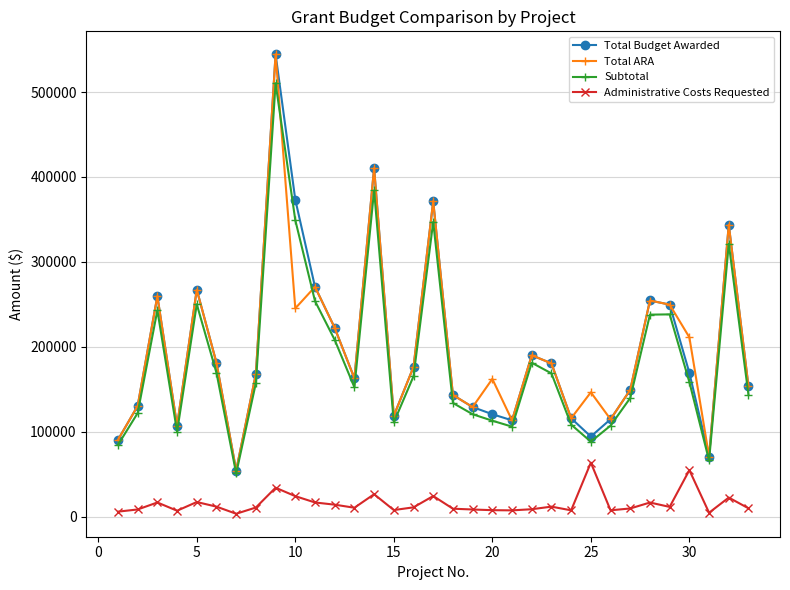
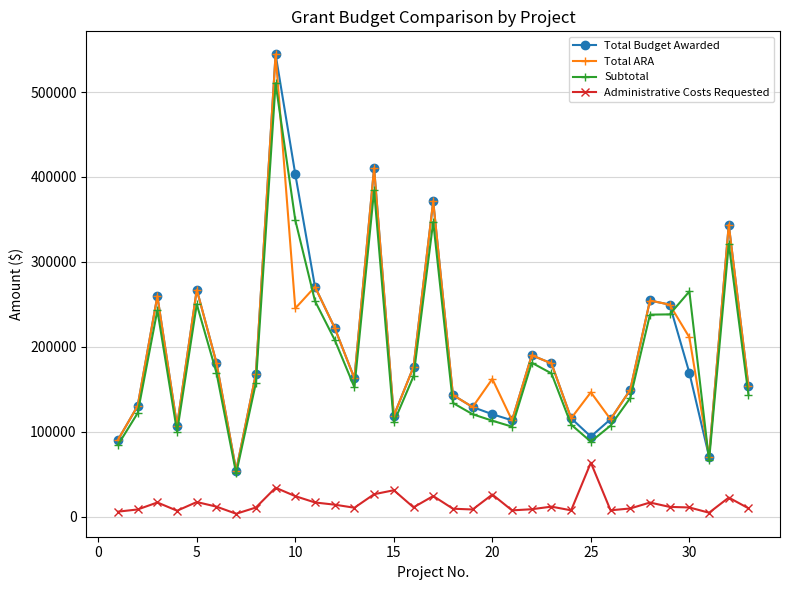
  {
    "Total Budget Awarded": {
-     "10": 370000,
+     "10": 400000,
      "20": 120000,
      "25": 90000,
      "30": 170000
    },
    "Total ARA": {
      "10": 250000,
      "20": 160000,
      "25": 150000,
      "30": 210000
    },
    "Subtotal": {
      "5": 250000,
      "10": 350000,
      "15": 110000,
      "20": 110000,
      "25": 90000,
-     "30": 160000
+     "30": 270000
    },
    "Administrative Costs Requested": {
      "5": 20000,
      "10": 20000,
-     "15": 10000,
-     "20": 10000,
+     "15": 30000,
+     "20": 30000,
      "25": 60000,
-     "30": 50000
+     "30": 10000
    }
  }
